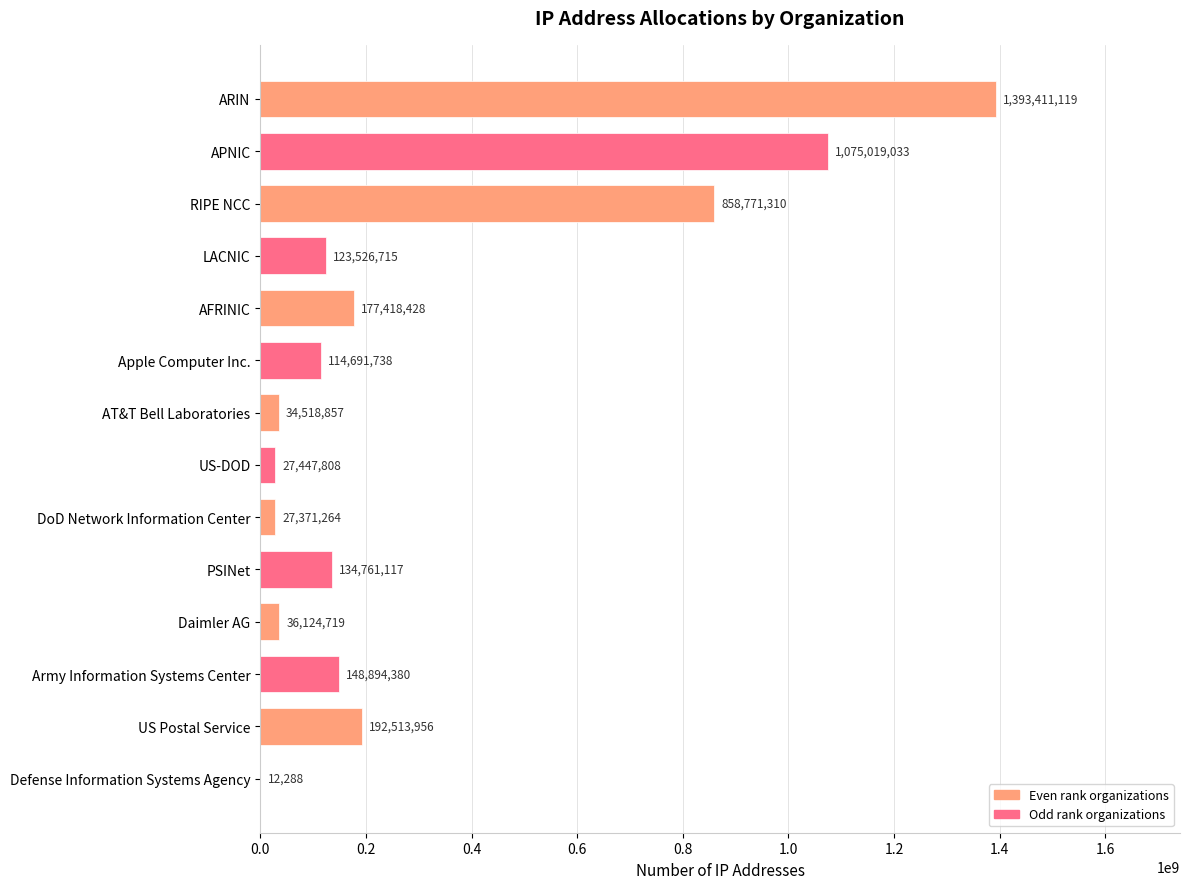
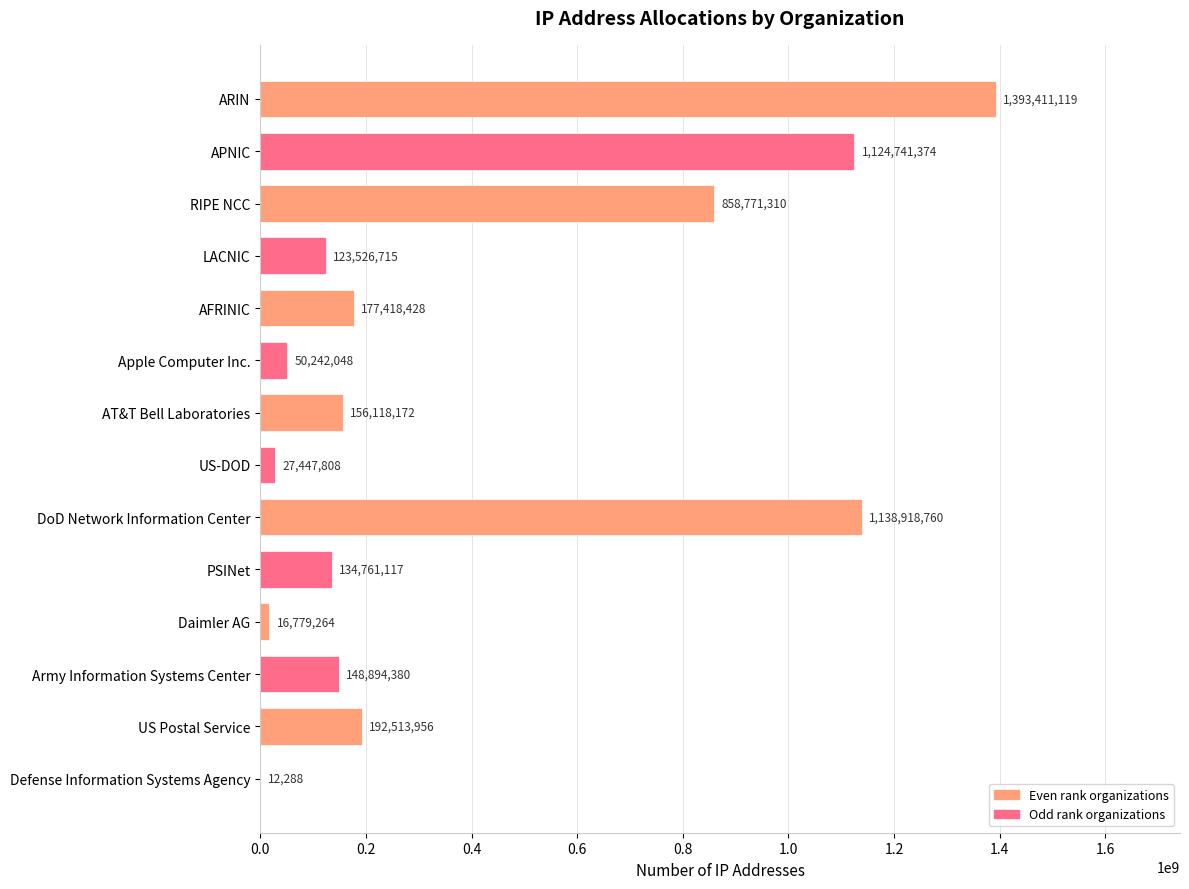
  {
    "ARIN": "1,393,411,119",
-   "APNIC": "1,075,019,033",
+   "APNIC": "1,124,741,374",
    "RIPE NCC": "858,771,310",
    "LACNIC": "123,526,715",
    "AFRINIC": "177,418,428",
-   "Apple Computer Inc.": "114,691,738",
-   "AT&T Bell Laboratories": "34,518,857",
+   "Apple Computer Inc.": "50,242,048",
+   "AT&T Bell Laboratories": "156,118,172",
    "US-DOD": "27,447,808",
-   "DoD Network Information Center": "27,371,264",
+   "DoD Network Information Center": "1,138,918,760",
    "PSINet": "134,761,117",
-   "Daimler AG": "36,124,719",
+   "Daimler AG": "16,779,264",
    "Army Information Systems Center": "148,894,380",
    "US Postal Service": "192,513,956",
    "Defense Information Systems Agency": "12,288"
  }
